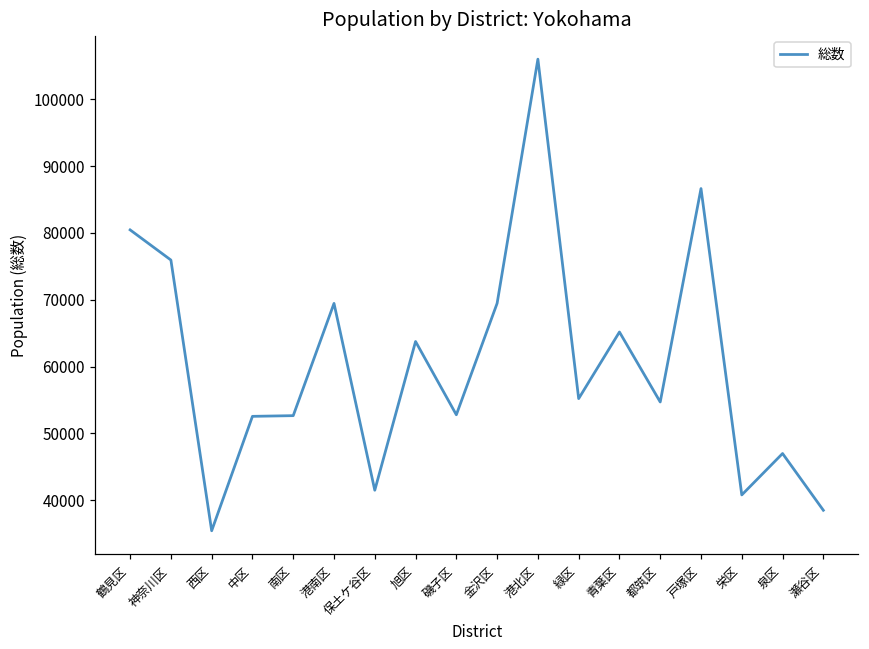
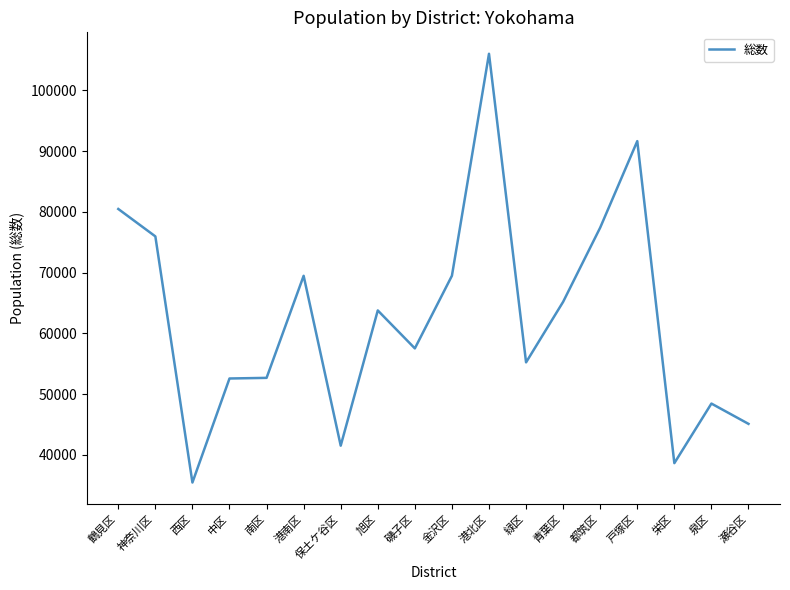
  {
    "鶴見区": 80000,
    "神奈川区": 76000,
    "西区": 35000,
    "中区": 53000,
    "南区": 53000,
    "港南区": 69000,
    "保土ケ谷区": 42000,
    "旭区": 64000,
-   "磯子区": 53000,
+   "磯子区": 58000,
    "金沢区": 69000,
    "港北区": 106000,
    "緑区": 55000,
    "青葉区": 65000,
-   "都筑区": 55000,
-   "戸塚区": 87000,
-   "栄区": 41000,
-   "泉区": 47000,
-   "瀬谷区": 39000
+   "都筑区": 77000,
+   "戸塚区": 92000,
+   "栄区": 39000,
+   "泉区": 48000,
+   "瀬谷区": 45000
  }
